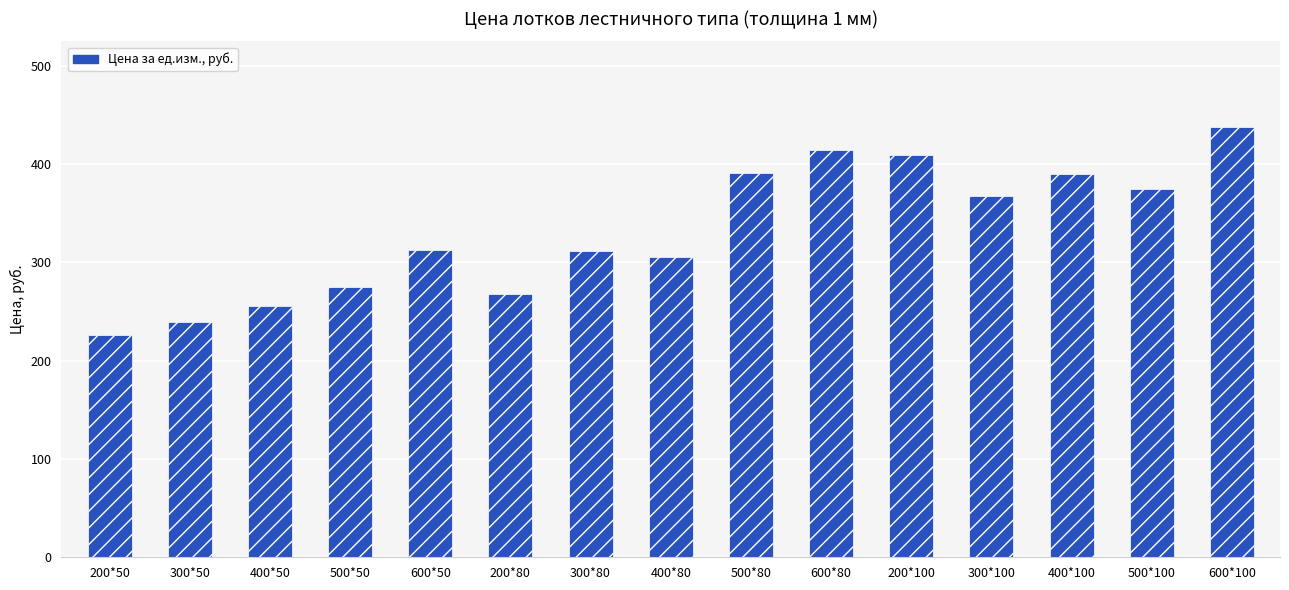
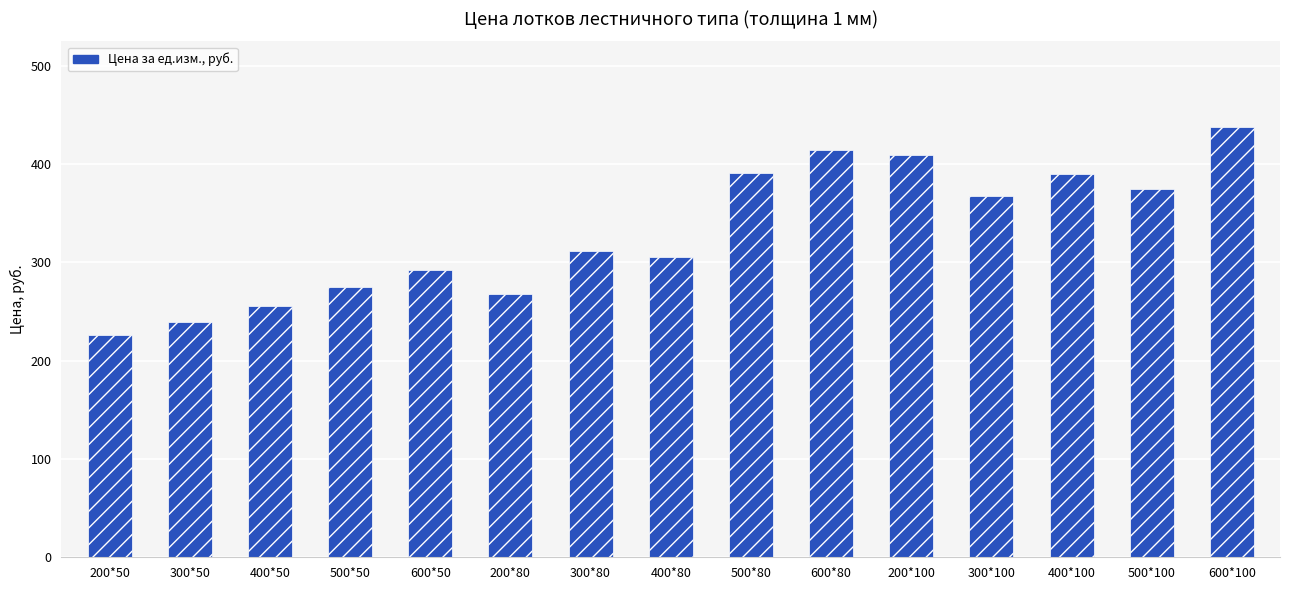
  {
    "200*50": 230,
    "300*50": 240,
    "400*50": 260,
    "500*50": 270,
-   "600*50": 310,
+   "600*50": 290,
    "200*80": 270,
    "300*80": 310,
    "400*80": 310,
    "500*80": 390,
    "600*80": 410,
    "200*100": 410,
    "300*100": 370,
    "400*100": 390,
    "500*100": 370,
    "600*100": 440
  }
